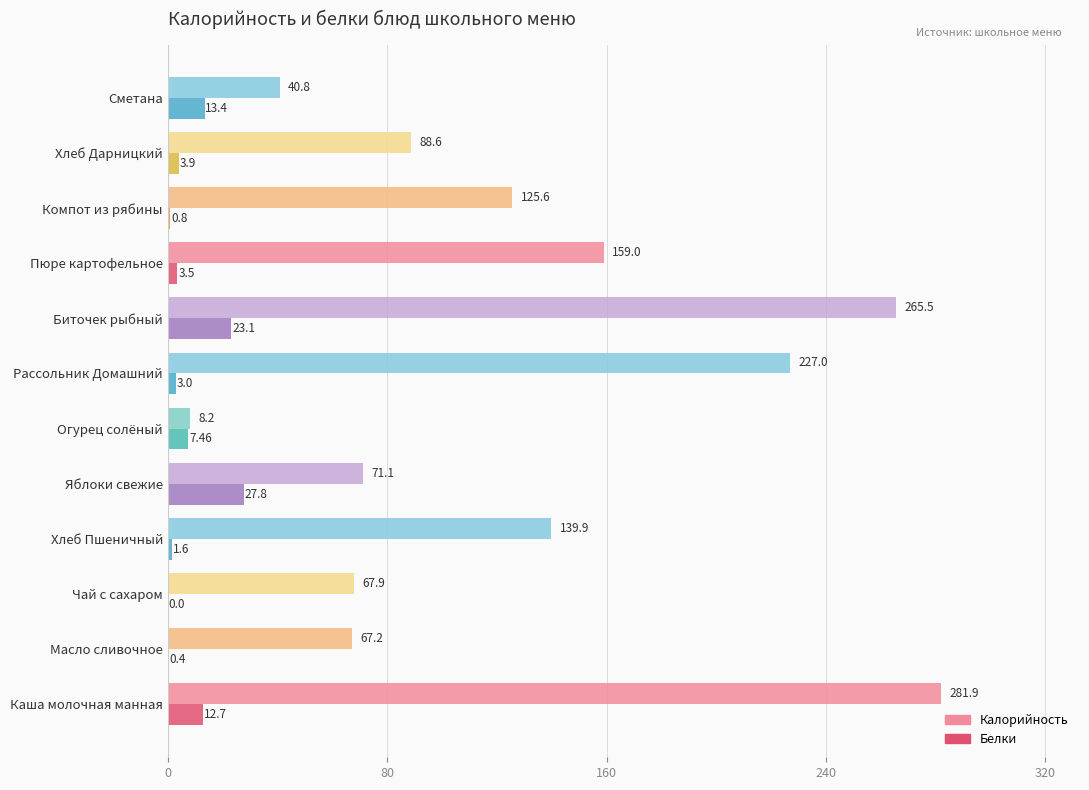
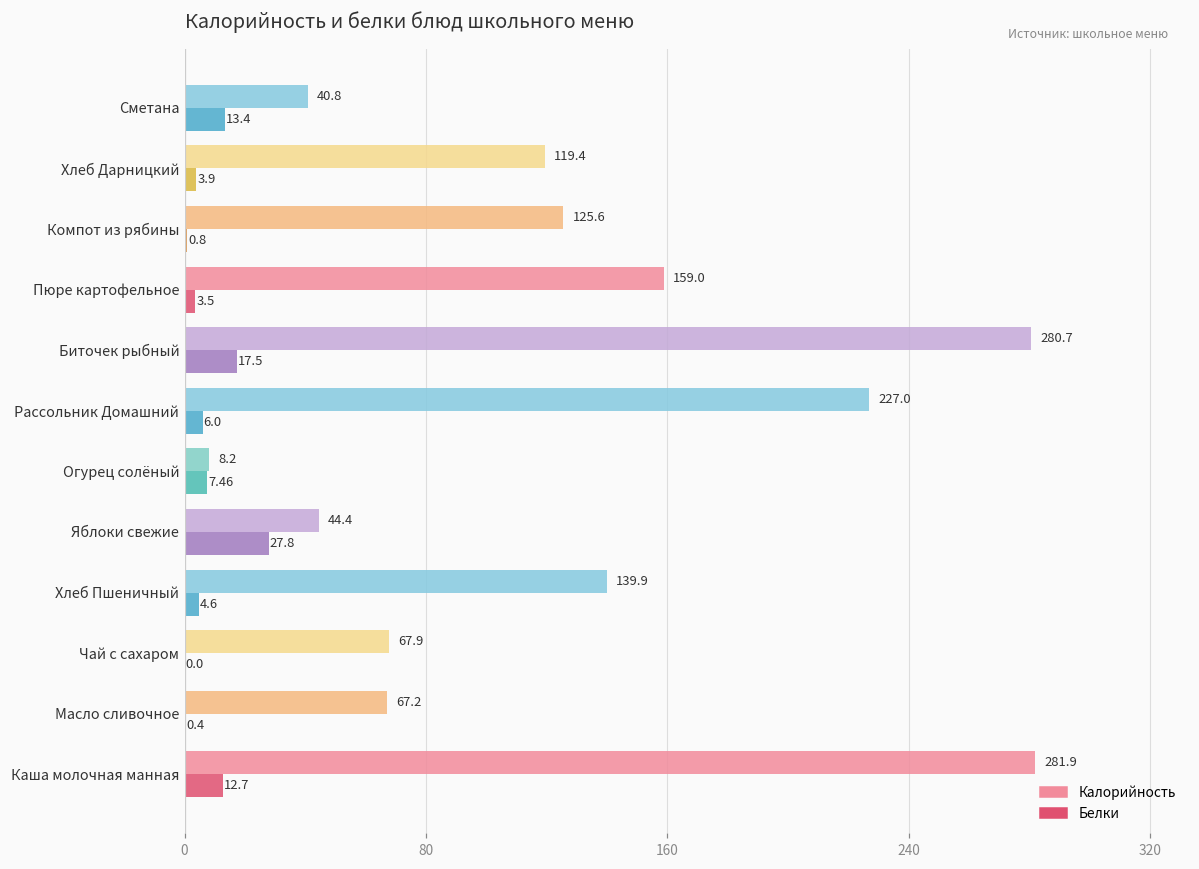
  {
    "Калорийность": {
      "Сметана": 40.8,
-     "Хлеб Дарницкий": 88.6,
+     "Хлеб Дарницкий": 119.4,
      "Компот из рябины": 125.6,
      "Пюре картофельное": 159.0,
-     "Биточек рыбный": 265.5,
+     "Биточек рыбный": 280.7,
      "Рассольник Домашний": 227.0,
      "Огурец солёный": 8.2,
-     "Яблоки свежие": 71.1,
+     "Яблоки свежие": 44.4,
      "Хлеб Пшеничный": 139.9,
      "Чай с сахаром": 67.9,
      "Масло сливочное": 67.2,
      "Каша молочная манная": 281.9
    },
    "Белки": {
      "Сметана": 13.4,
      "Хлеб Дарницкий": 3.9,
      "Компот из рябины": 0.8,
      "Пюре картофельное": 3.5,
-     "Биточек рыбный": 23.1,
-     "Рассольник Домашний": 3.0,
+     "Биточек рыбный": 17.5,
+     "Рассольник Домашний": 6.0,
      "Огурец солёный": 7.46,
      "Яблоки свежие": 27.8,
-     "Хлеб Пшеничный": 1.6,
+     "Хлеб Пшеничный": 4.6,
      "Чай с сахаром": 0.0,
      "Масло сливочное": 0.4,
      "Каша молочная манная": 12.7
    }
  }
